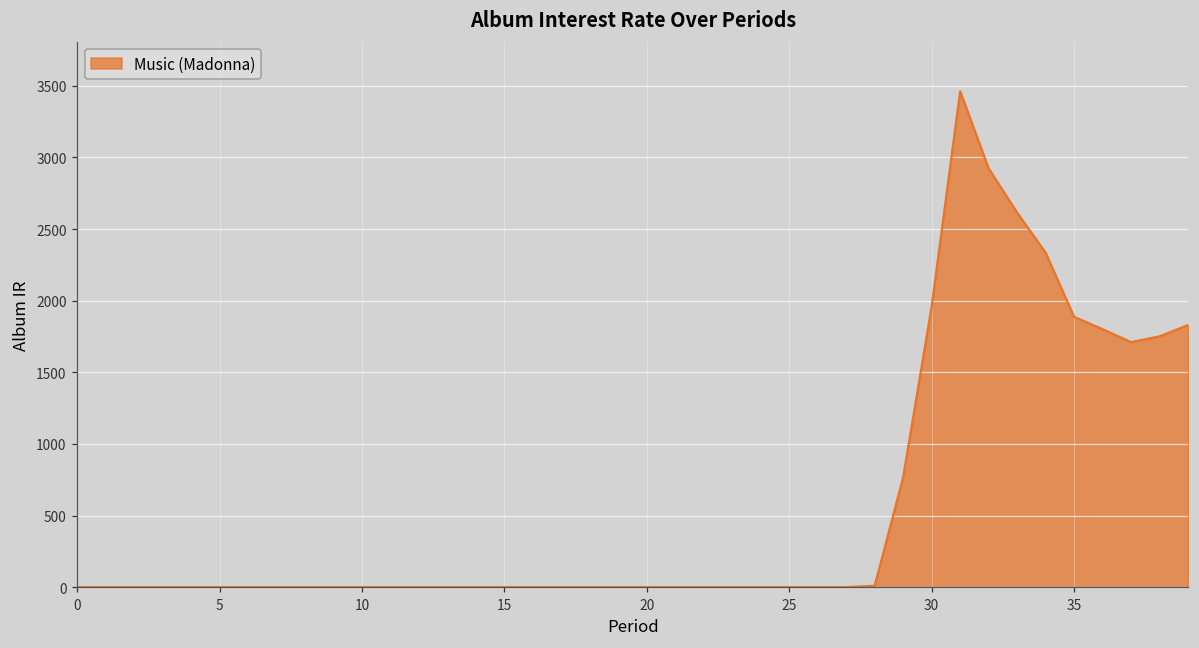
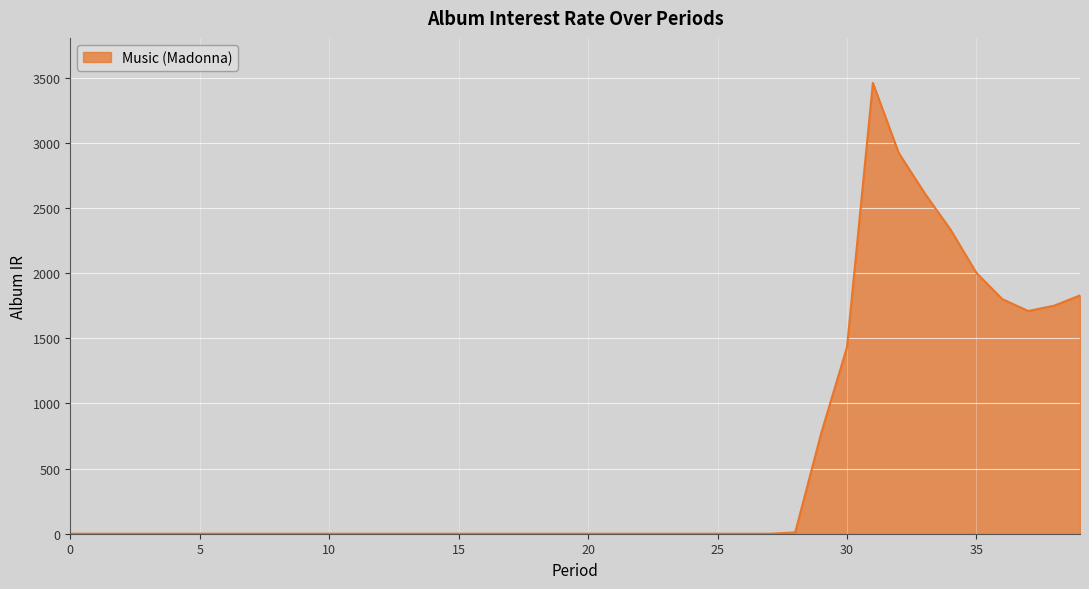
  {
    "0": 0,
    "5": 0,
    "10": 0,
    "15": 0,
    "20": 0,
    "25": 0,
-   "30": 1960,
-   "35": 1890
+   "30": 1430,
+   "35": 2000
  }
